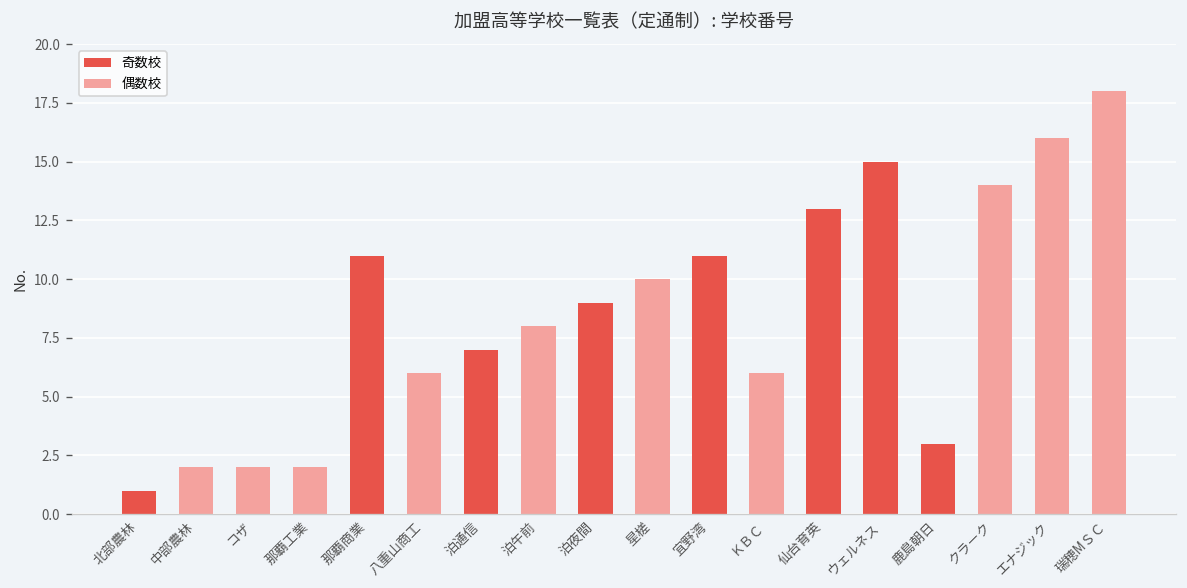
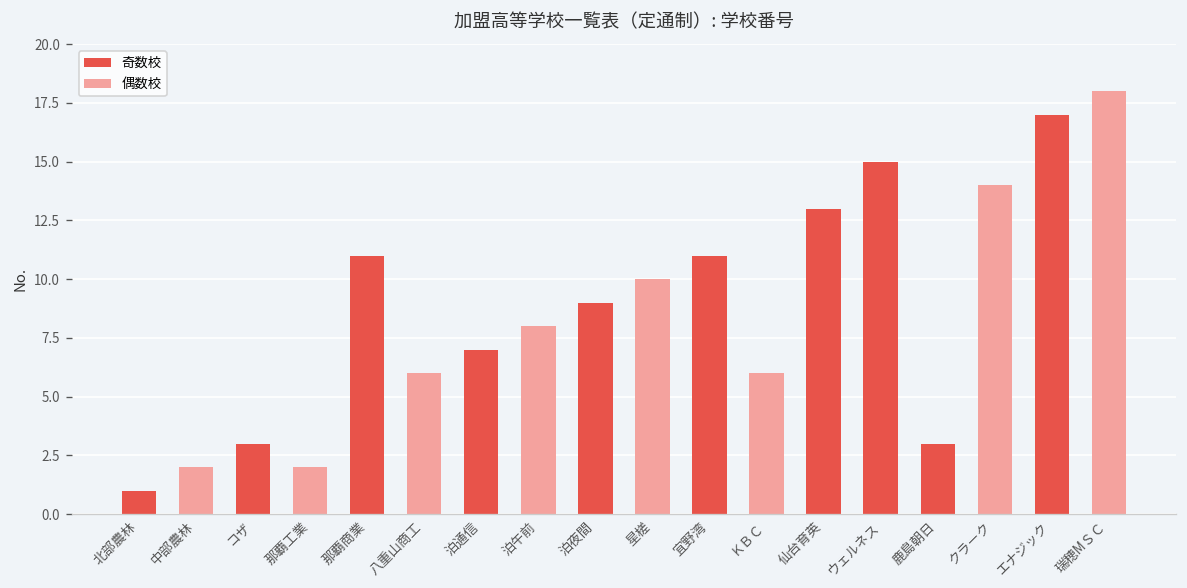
  {
    "北部農林": 1,
    "中部農林": 2,
-   "コザ": 2,
+   "コザ": 3,
    "那覇工業": 2,
    "那覇商業": 11,
    "八重山商工": 6,
    "泊通信": 7,
    "泊午前": 8,
    "泊夜間": 9,
    "星槎": 10,
    "宜野湾": 11,
    "ＫＢＣ": 6,
    "仙台育英": 13,
    "ウェルネス": 15,
    "鹿島朝日": 3,
    "クラーク": 14,
-   "エナジック": 16,
+   "エナジック": 17,
    "瑞穂МＳＣ": 18
  }
